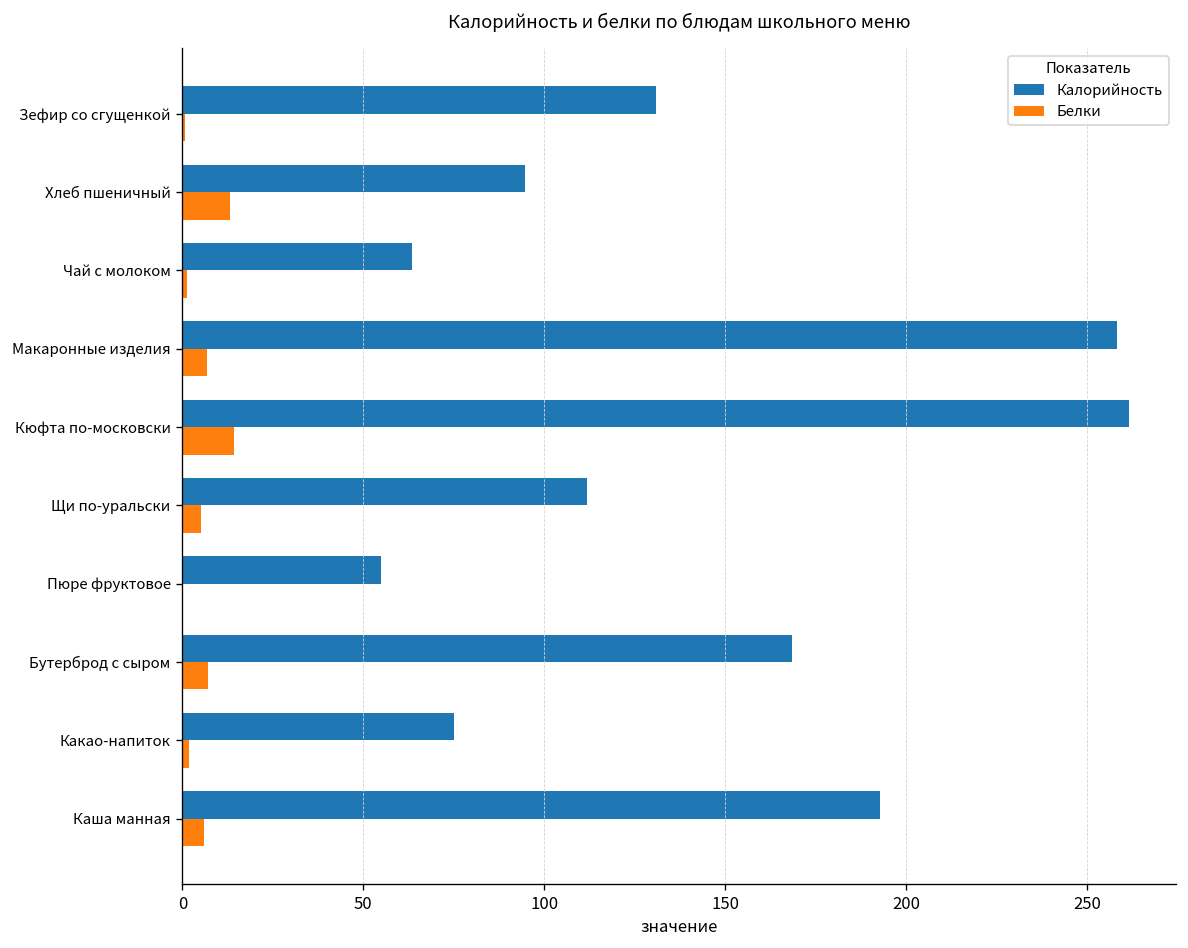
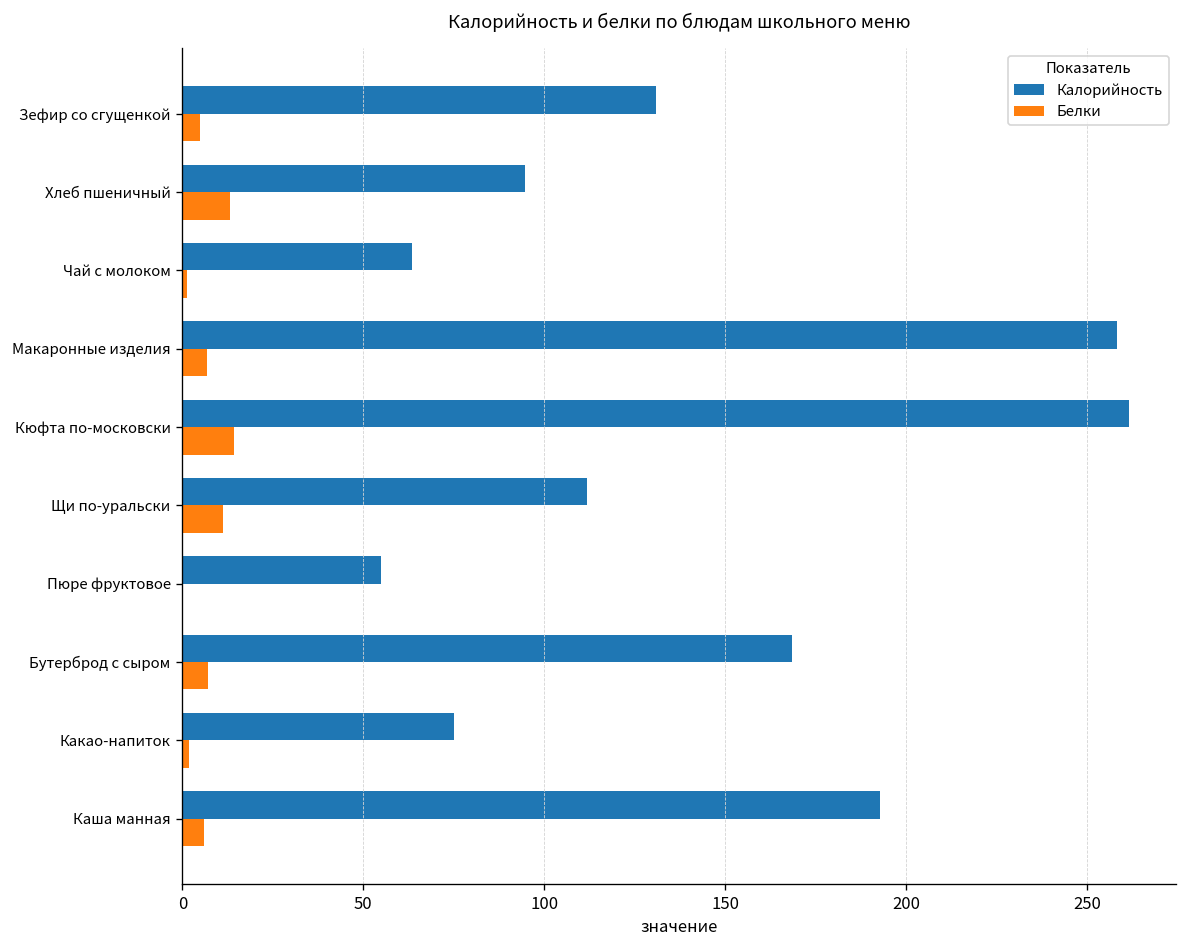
  {
    "Калорийность": {
      "Зефир со сгущенкой": 131,
      "Хлеб пшеничный": 95,
      "Чай с молоком": 64,
      "Макаронные изделия": 258,
      "Кюфта по-московски": 262,
      "Щи по-уральски": 112,
      "Пюре фруктовое": 55,
      "Бутерброд с сыром": 169,
      "Какао-напиток": 75,
      "Каша манная": 193
    },
    "Белки": {
-     "Зефир со сгущенкой": 1,
+     "Зефир со сгущенкой": 5,
      "Хлеб пшеничный": 13,
      "Чай с молоком": 1,
      "Макаронные изделия": 7,
      "Кюфта по-московски": 14,
-     "Щи по-уральски": 5,
+     "Щи по-уральски": 11,
      "Пюре фруктовое": 0,
      "Бутерброд с сыром": 7,
      "Какао-напиток": 2,
      "Каша манная": 6
    }
  }
